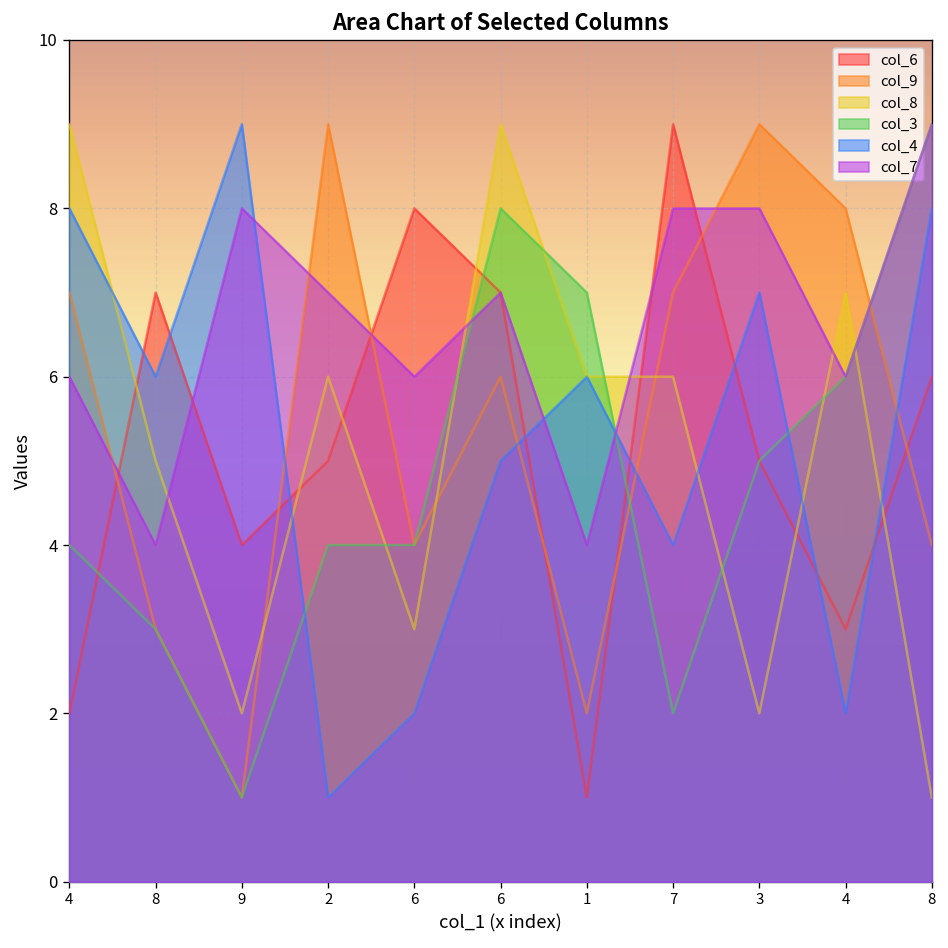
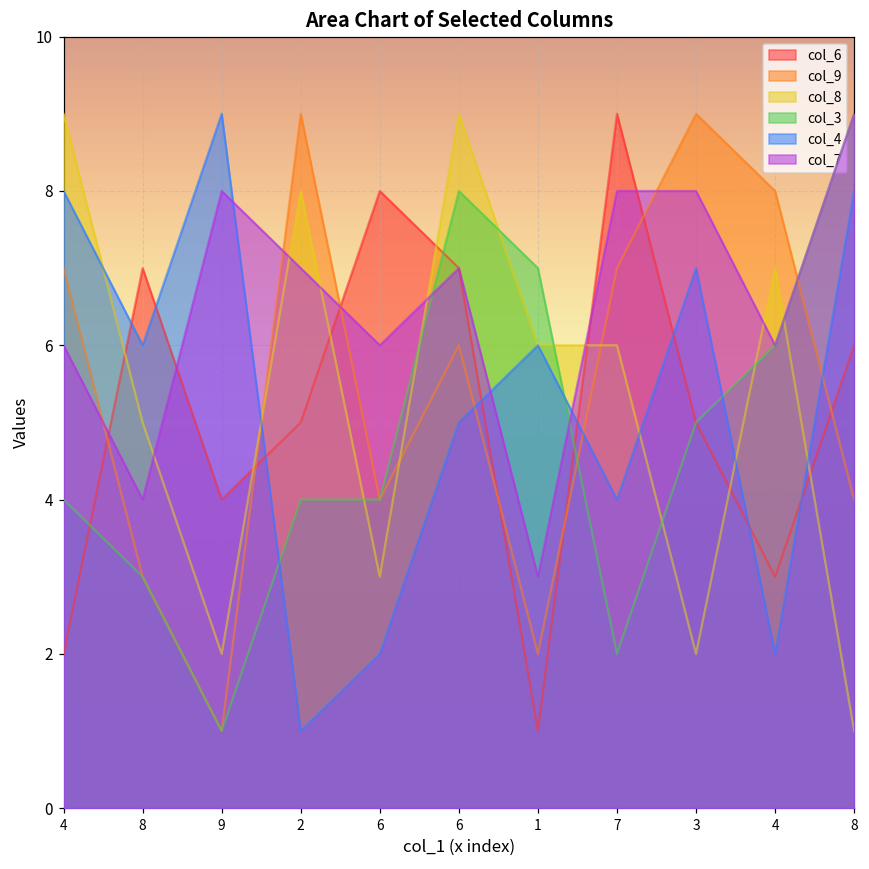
  {
    "col_6": {
      "9": 4,
      "2": 5,
      "1": 1,
      "7": 9
    },
    "col_9": {
      "2": 9,
      "1": 2,
      "7": 7,
      "3": 9
    },
    "col_8": {
      "9": 2,
-     "2": 6,
+     "2": 8,
      "7": 6,
      "3": 2
    },
    "col_3": {
      "2": 4,
      "1": 7,
      "7": 2
    },
    "col_4": {
      "9": 9,
      "2": 1,
      "7": 4,
      "3": 7
    },
    "col_7": {
      "9": 8,
      "2": 7,
-     "1": 4,
+     "1": 3,
      "7": 8,
      "3": 8
    }
  }
